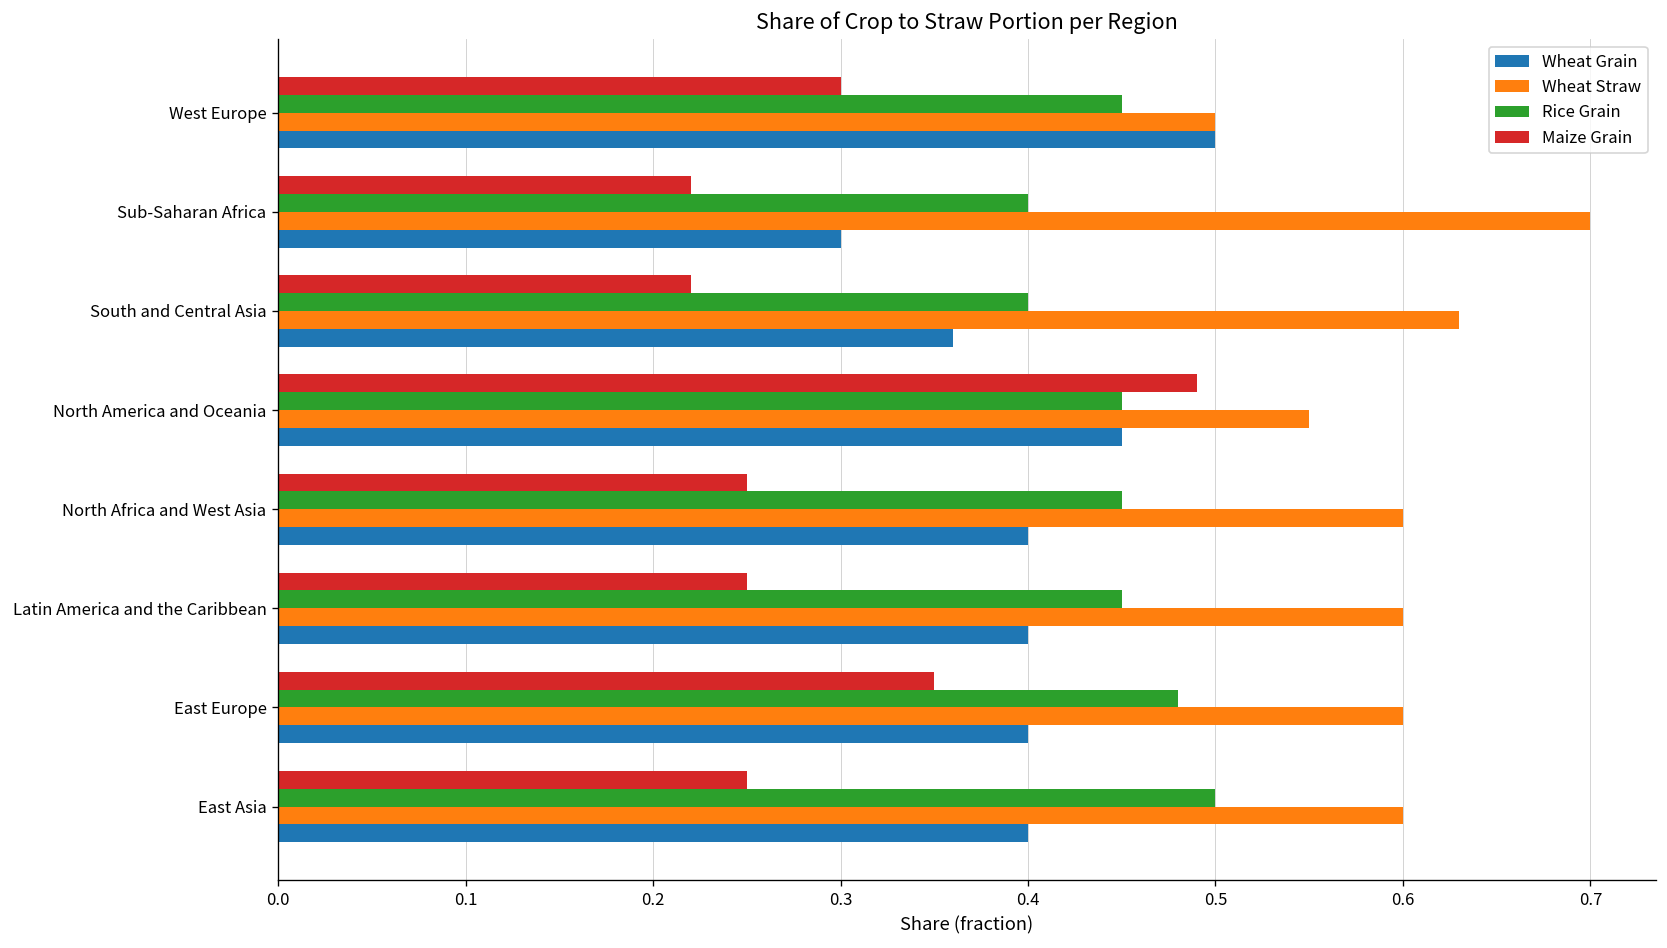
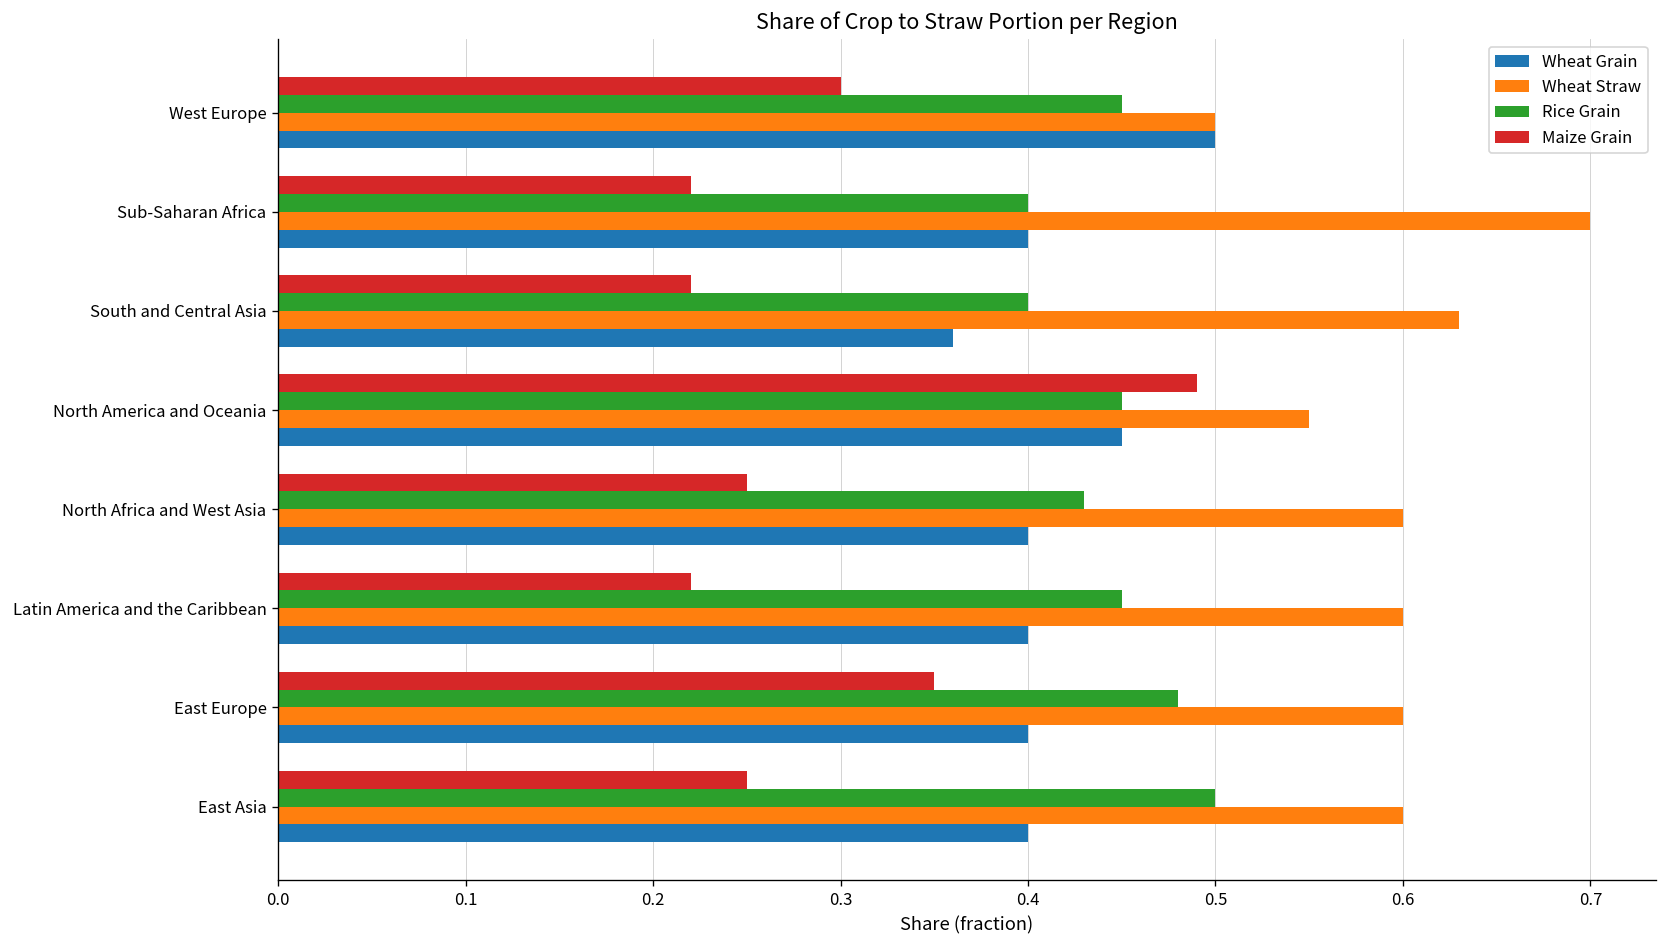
  {
    "Wheat Grain": {
      "West Europe": 0.5,
-     "Sub-Saharan Africa": 0.3,
+     "Sub-Saharan Africa": 0.4,
      "South and Central Asia": 0.360,
      "North America and Oceania": 0.450,
      "North Africa and West Asia": 0.4,
      "Latin America and the Caribbean": 0.4,
      "East Europe": 0.4,
      "East Asia": 0.4
    },
    "Wheat Straw": {
      "West Europe": 0.50,
      "Sub-Saharan Africa": 0.70,
      "South and Central Asia": 0.63,
      "North America and Oceania": 0.55,
      "North Africa and West Asia": 0.60,
      "Latin America and the Caribbean": 0.60,
      "East Europe": 0.60,
      "East Asia": 0.60
    },
    "Rice Grain": {
      "West Europe": 0.45,
      "Sub-Saharan Africa": 0.40,
      "South and Central Asia": 0.40,
      "North America and Oceania": 0.45,
-     "North Africa and West Asia": 0.45,
+     "North Africa and West Asia": 0.43,
      "Latin America and the Caribbean": 0.45,
      "East Europe": 0.48,
      "East Asia": 0.50
    },
    "Maize Grain": {
      "West Europe": 0.30,
      "Sub-Saharan Africa": 0.22,
      "South and Central Asia": 0.22,
      "North America and Oceania": 0.49,
      "North Africa and West Asia": 0.25,
-     "Latin America and the Caribbean": 0.25,
+     "Latin America and the Caribbean": 0.22,
      "East Europe": 0.35,
      "East Asia": 0.25
    }
  }
